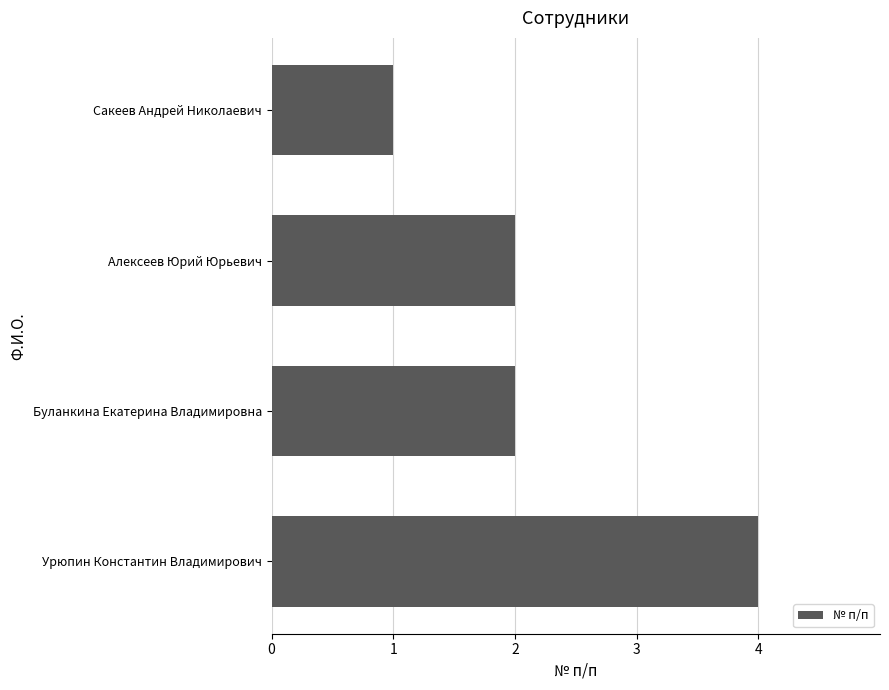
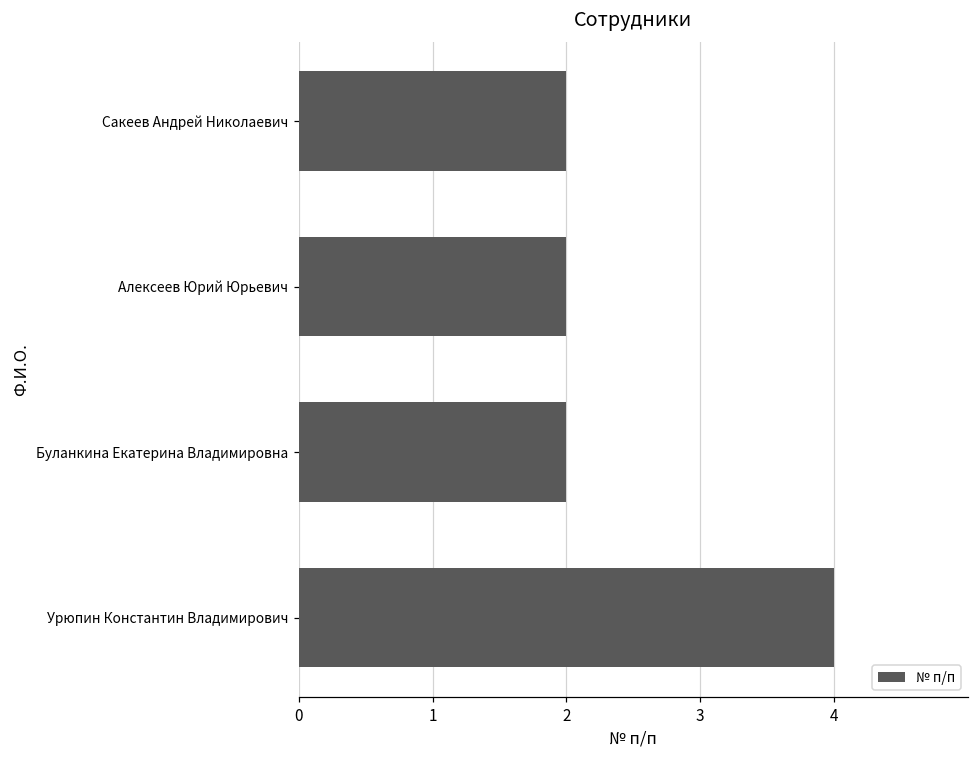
  {
-   "Сакеев Андрей Николаевич": 1,
+   "Сакеев Андрей Николаевич": 2,
    "Алексеев Юрий Юрьевич": 2,
    "Буланкина Екатерина Владимировна": 2,
    "Урюпин Константин Владимирович": 4
  }
